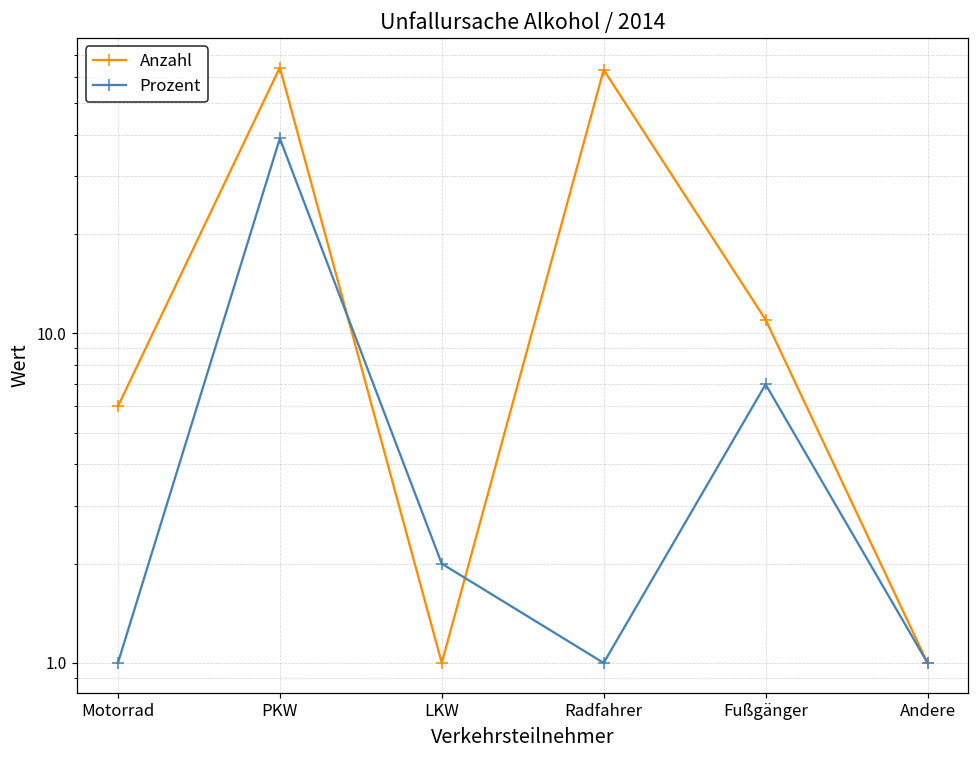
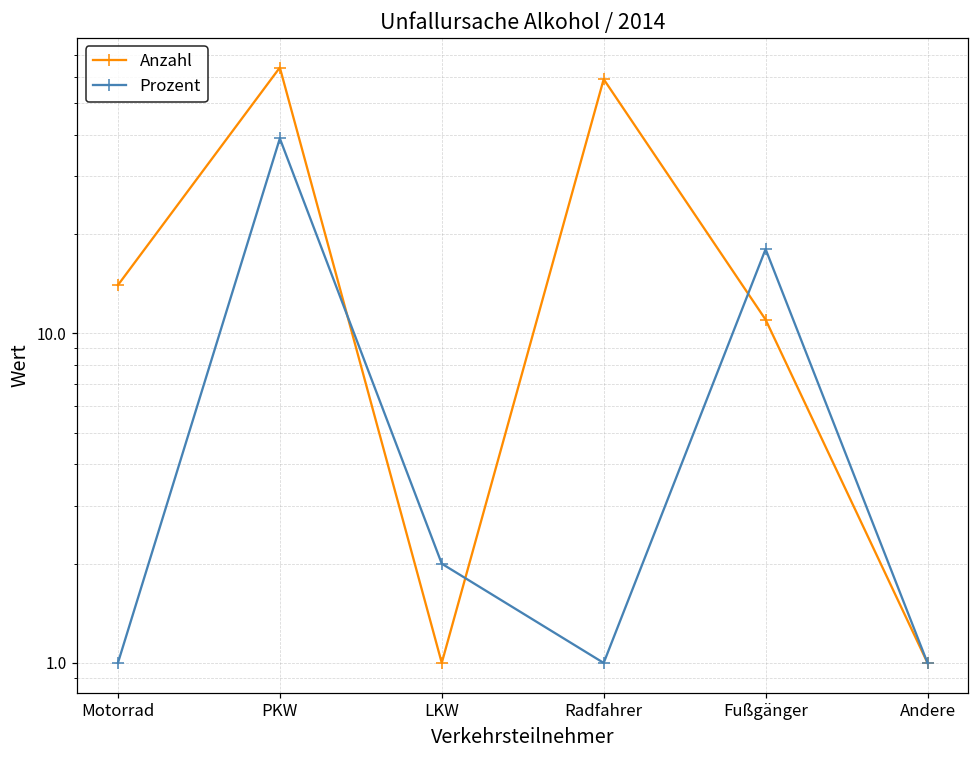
  {
    "Anzahl": {
-     "Motorrad": 6,
+     "Motorrad": 14,
      "PKW": 64,
      "LKW": 1,
-     "Radfahrer": 63,
+     "Radfahrer": 59,
      "Fußgänger": 11
    },
    "Prozent": {
      "Motorrad": 1,
      "PKW": 39,
      "LKW": 2,
      "Radfahrer": 1,
-     "Fußgänger": 7
+     "Fußgänger": 18
    }
  }
